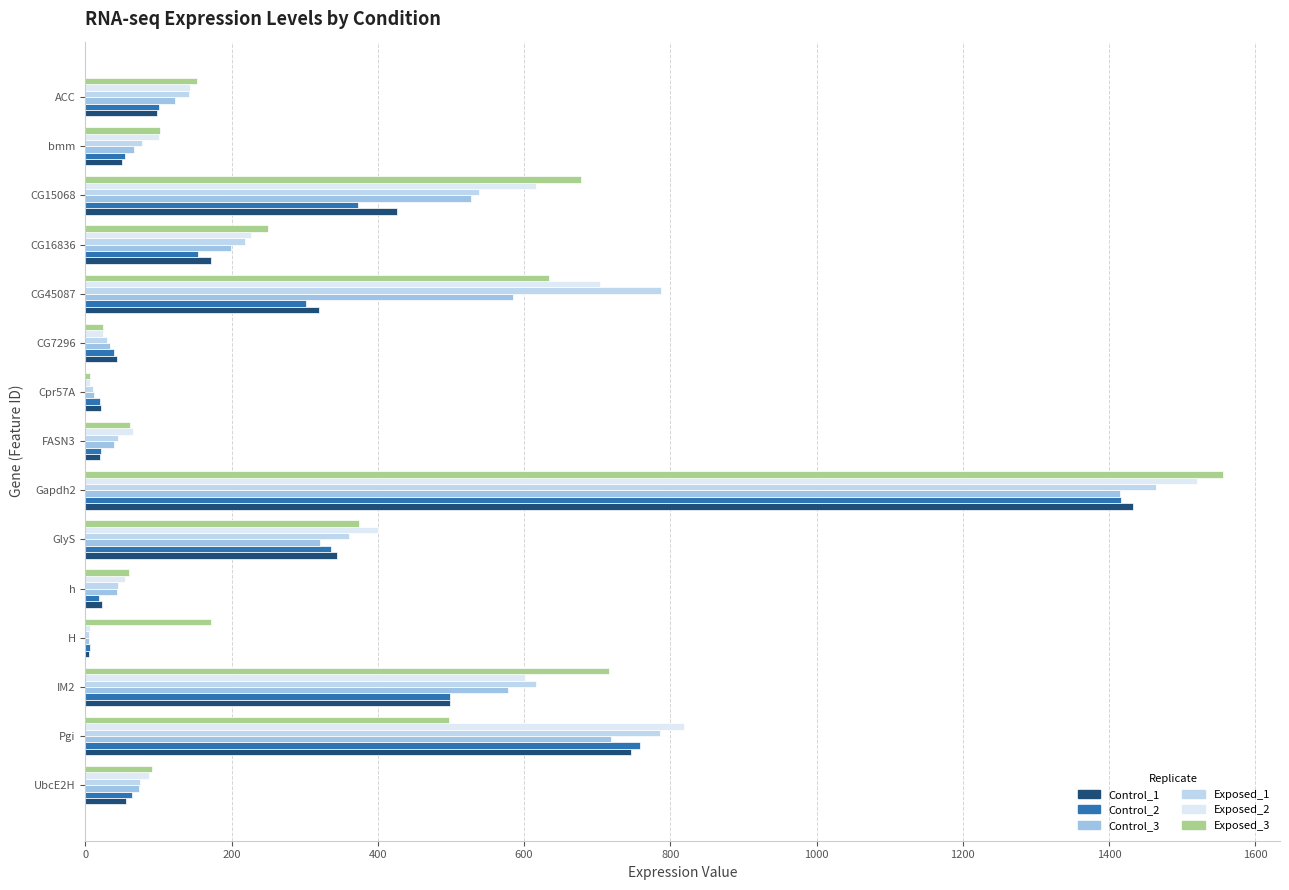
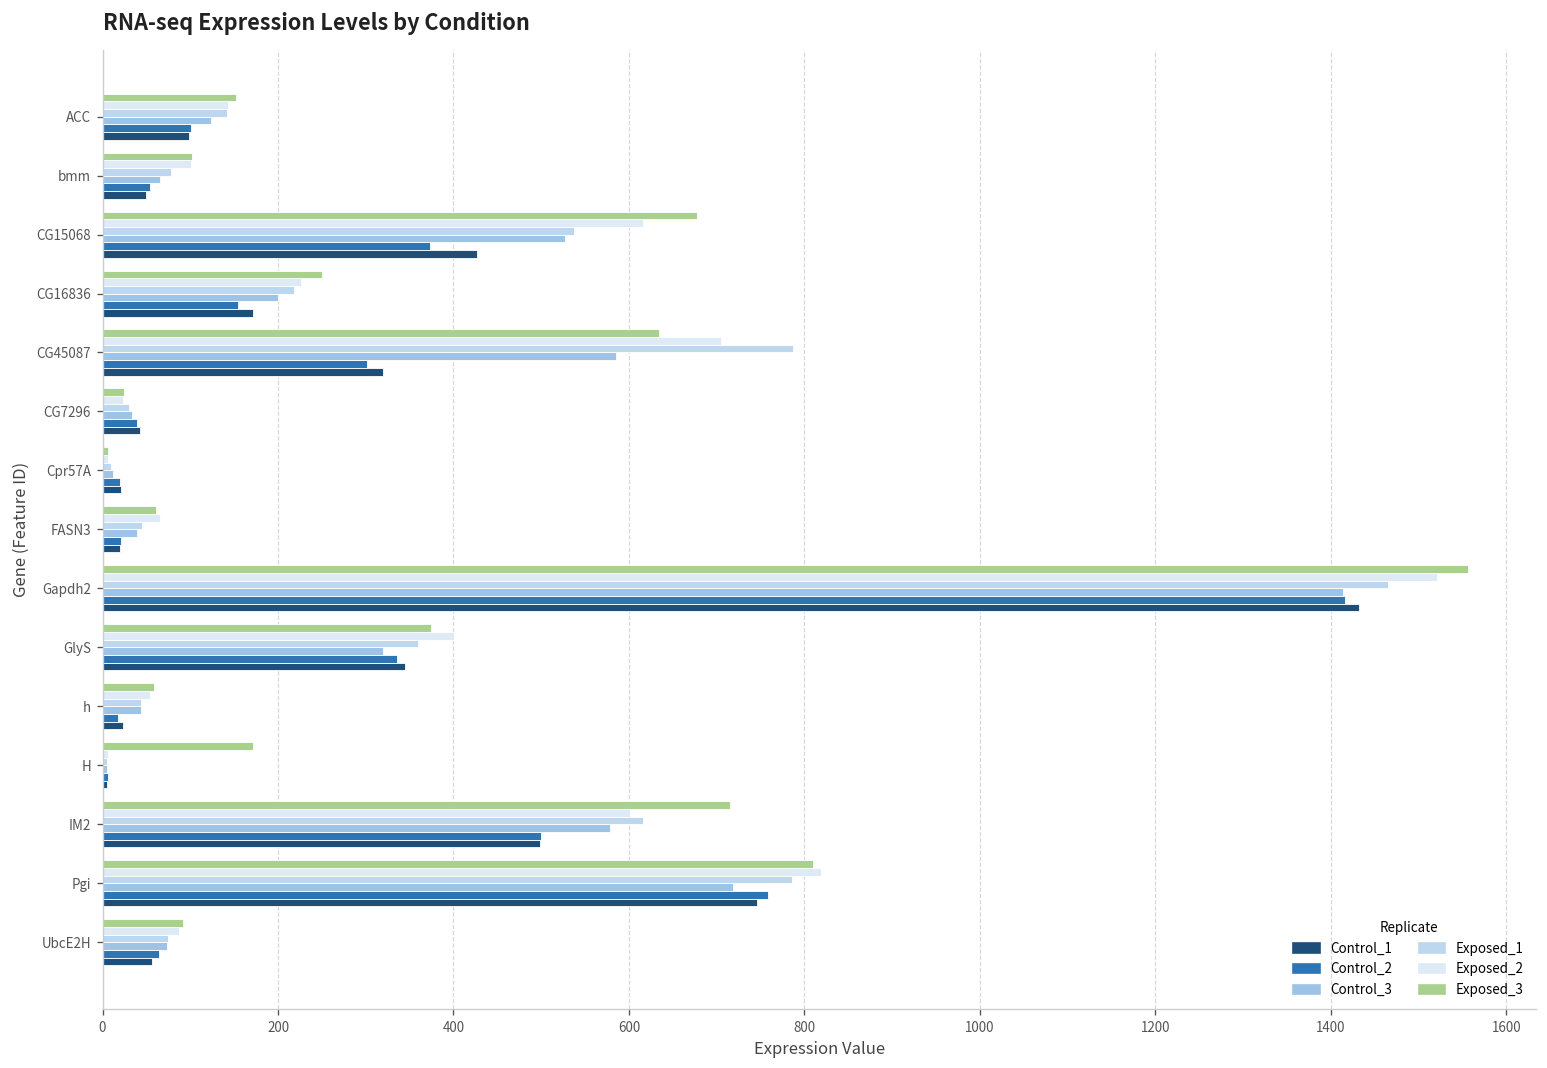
  {
    "Control_1": {
      "ACC": 100,
      "bmm": 50,
      "CG15068": 430,
      "CG16836": 170,
      "CG45087": 320,
      "CG7296": 40,
      "Cpr57A": 20,
      "FASN3": 20,
      "Gapdh2": 1430,
      "GlyS": 340,
      "h": 20,
      "H": 10,
      "IM2": 500,
      "Pgi": 750,
      "UbcE2H": 60
    },
    "Control_2": {
      "ACC": 100,
      "bmm": 50,
      "CG15068": 370,
      "CG16836": 150,
      "CG45087": 300,
      "CG7296": 40,
      "Cpr57A": 20,
      "FASN3": 20,
      "Gapdh2": 1420,
      "GlyS": 340,
      "h": 20,
      "H": 10,
      "IM2": 500,
      "Pgi": 760,
      "UbcE2H": 60
    },
    "Exposed_3": {
      "ACC": 150,
      "bmm": 100,
      "CG15068": 680,
      "CG16836": 250,
      "CG45087": 630,
      "CG7296": 20,
      "Cpr57A": 10,
      "FASN3": 60,
      "Gapdh2": 1560,
      "GlyS": 370,
      "h": 60,
      "H": 170,
      "IM2": 720,
-     "Pgi": 500,
+     "Pgi": 810,
      "UbcE2H": 90
    }
  }
